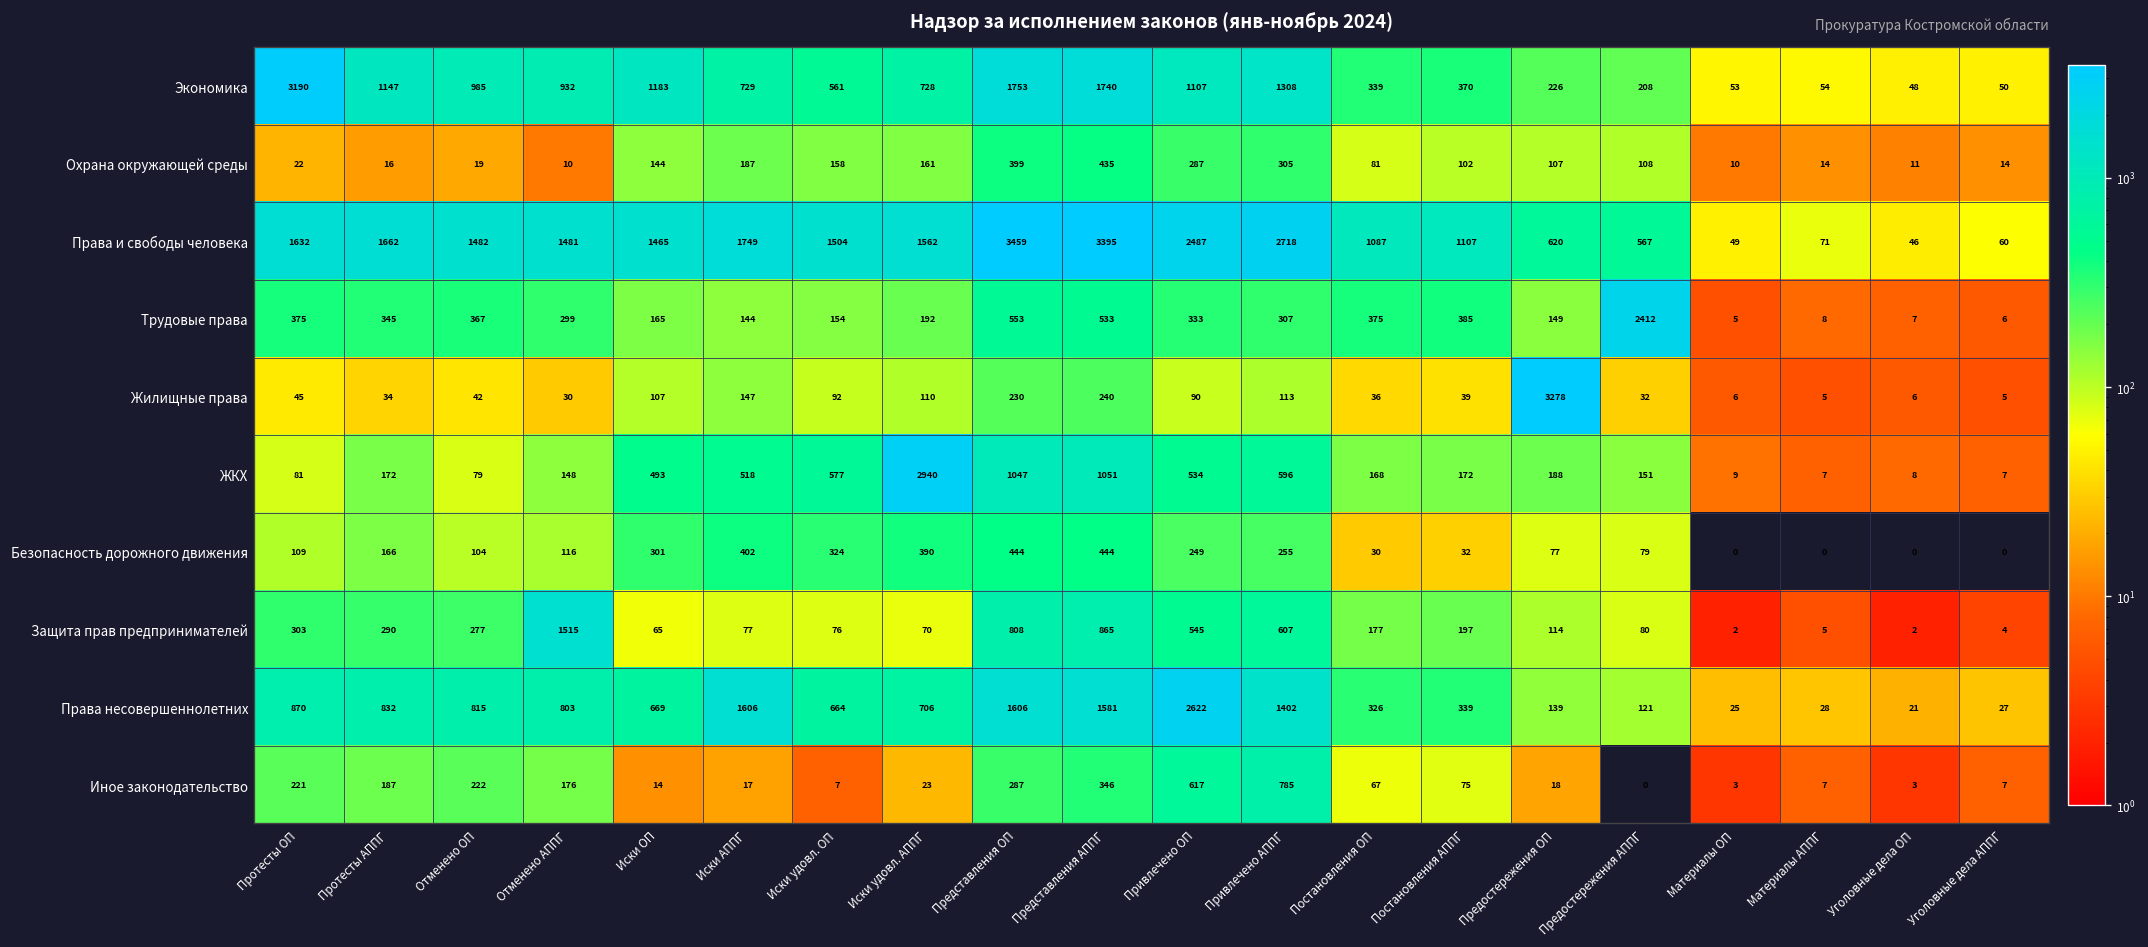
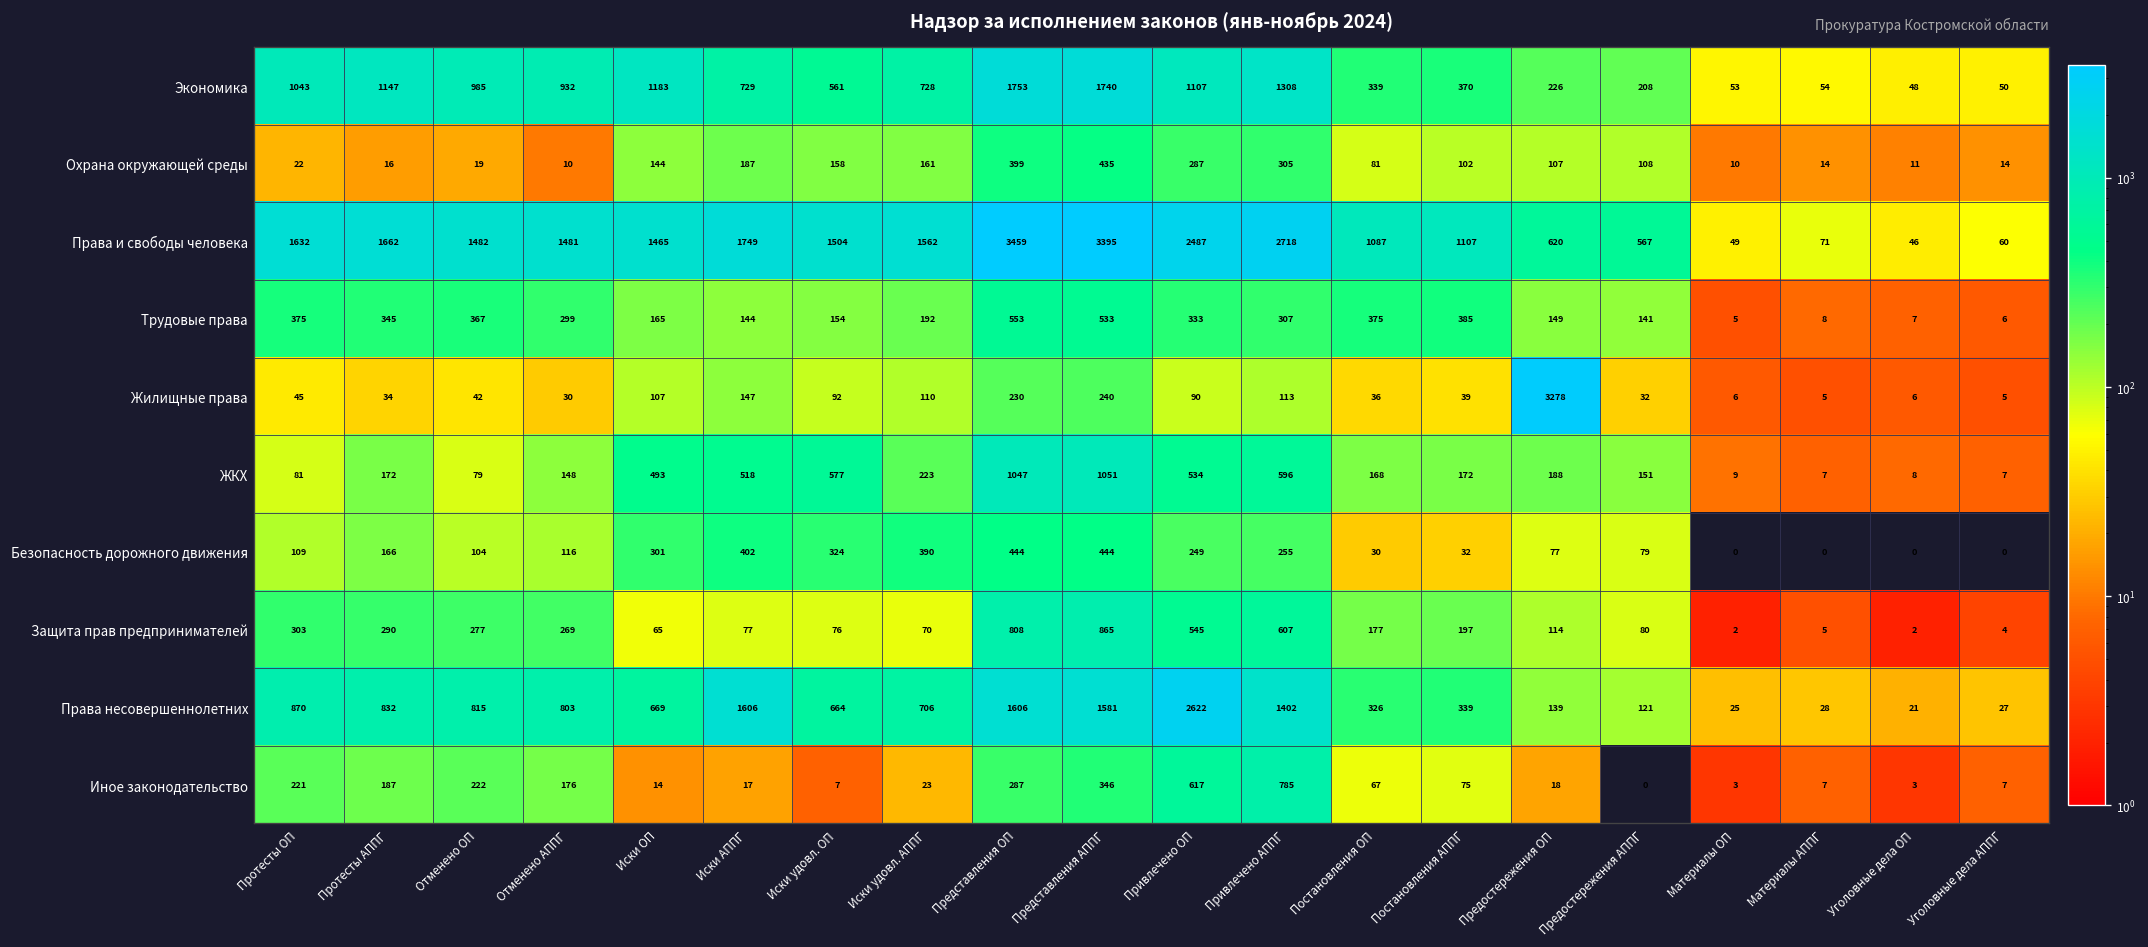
  {
    "Экономика": {
-     "Протесты ОП": 3190,
+     "Протесты ОП": 1043,
      "Протесты АППГ": 1147,
      "Отменено ОП": 985,
      "Отменено АППГ": 932,
      "Иски ОП": 1183,
      "Иски АППГ": 729,
      "Иски удовл. ОП": 561,
      "Иски удовл. АППГ": 728,
      "Представления ОП": 1753,
      "Представления АППГ": 1740,
      "Привлечено ОП": 1107,
      "Привлечено АППГ": 1308,
      "Постановления ОП": 339,
      "Постановления АППГ": 370,
      "Предостережения ОП": 226,
      "Предостережения АППГ": 208,
      "Материалы ОП": 53,
      "Материалы АППГ": 54,
      "Уголовные дела ОП": 48,
      "Уголовные дела АППГ": 50
    },
    "Охрана окружающей среды": {
      "Протесты ОП": 22,
      "Протесты АППГ": 16,
      "Отменено ОП": 19,
      "Отменено АППГ": 10,
      "Иски ОП": 144,
      "Иски АППГ": 187,
      "Иски удовл. ОП": 158,
      "Иски удовл. АППГ": 161,
      "Представления ОП": 399,
      "Представления АППГ": 435,
      "Привлечено ОП": 287,
      "Привлечено АППГ": 305,
      "Постановления ОП": 81,
      "Постановления АППГ": 102,
      "Предостережения ОП": 107,
      "Предостережения АППГ": 108,
      "Материалы ОП": 10,
      "Материалы АППГ": 14,
      "Уголовные дела ОП": 11,
      "Уголовные дела АППГ": 14
    },
    "Права и свободы человека": {
      "Протесты ОП": 1632,
      "Протесты АППГ": 1662,
      "Отменено ОП": 1482,
      "Отменено АППГ": 1481,
      "Иски ОП": 1465,
      "Иски АППГ": 1749,
      "Иски удовл. ОП": 1504,
      "Иски удовл. АППГ": 1562,
      "Представления ОП": 3459,
      "Представления АППГ": 3395,
      "Привлечено ОП": 2487,
      "Привлечено АППГ": 2718,
      "Постановления ОП": 1087,
      "Постановления АППГ": 1107,
      "Предостережения ОП": 620,
      "Предостережения АППГ": 567,
      "Материалы ОП": 49,
      "Материалы АППГ": 71,
      "Уголовные дела ОП": 46,
      "Уголовные дела АППГ": 60
    },
    "Трудовые права": {
      "Протесты ОП": 375,
      "Протесты АППГ": 345,
      "Отменено ОП": 367,
      "Отменено АППГ": 299,
      "Иски ОП": 165,
      "Иски АППГ": 144,
      "Иски удовл. ОП": 154,
      "Иски удовл. АППГ": 192,
      "Представления ОП": 553,
      "Представления АППГ": 533,
      "Привлечено ОП": 333,
      "Привлечено АППГ": 307,
      "Постановления ОП": 375,
      "Постановления АППГ": 385,
      "Предостережения ОП": 149,
-     "Предостережения АППГ": 2412,
+     "Предостережения АППГ": 141,
      "Материалы ОП": 5,
      "Материалы АППГ": 8,
      "Уголовные дела ОП": 7,
      "Уголовные дела АППГ": 6
    },
    "Жилищные права": {
      "Протесты ОП": 45,
      "Протесты АППГ": 34,
      "Отменено ОП": 42,
      "Отменено АППГ": 30,
      "Иски ОП": 107,
      "Иски АППГ": 147,
      "Иски удовл. ОП": 92,
      "Иски удовл. АППГ": 110,
      "Представления ОП": 230,
      "Представления АППГ": 240,
      "Привлечено ОП": 90,
      "Привлечено АППГ": 113,
      "Постановления ОП": 36,
      "Постановления АППГ": 39,
      "Предостережения ОП": 3278,
      "Предостережения АППГ": 32,
      "Материалы ОП": 6,
      "Материалы АППГ": 5,
      "Уголовные дела ОП": 6,
      "Уголовные дела АППГ": 5
    },
    "ЖКХ": {
      "Протесты ОП": 81,
      "Протесты АППГ": 172,
      "Отменено ОП": 79,
      "Отменено АППГ": 148,
      "Иски ОП": 493,
      "Иски АППГ": 518,
      "Иски удовл. ОП": 577,
-     "Иски удовл. АППГ": 2940,
+     "Иски удовл. АППГ": 223,
      "Представления ОП": 1047,
      "Представления АППГ": 1051,
      "Привлечено ОП": 534,
      "Привлечено АППГ": 596,
      "Постановления ОП": 168,
      "Постановления АППГ": 172,
      "Предостережения ОП": 188,
      "Предостережения АППГ": 151,
      "Материалы ОП": 9,
      "Материалы АППГ": 7,
      "Уголовные дела ОП": 8,
      "Уголовные дела АППГ": 7
    },
    "Безопасность дорожного движения": {
      "Протесты ОП": 109,
      "Протесты АППГ": 166,
      "Отменено ОП": 104,
      "Отменено АППГ": 116,
      "Иски ОП": 301,
      "Иски АППГ": 402,
      "Иски удовл. ОП": 324,
      "Иски удовл. АППГ": 390,
      "Представления ОП": 444,
      "Представления АППГ": 444,
      "Привлечено ОП": 249,
      "Привлечено АППГ": 255,
      "Постановления ОП": 30,
      "Постановления АППГ": 32,
      "Предостережения ОП": 77,
      "Предостережения АППГ": 79
    },
    "Защита прав предпринимателей": {
      "Протесты ОП": 303,
      "Протесты АППГ": 290,
      "Отменено ОП": 277,
-     "Отменено АППГ": 1515,
+     "Отменено АППГ": 269,
      "Иски ОП": 65,
      "Иски АППГ": 77,
      "Иски удовл. ОП": 76,
      "Иски удовл. АППГ": 70,
      "Представления ОП": 808,
      "Представления АППГ": 865,
      "Привлечено ОП": 545,
      "Привлечено АППГ": 607,
      "Постановления ОП": 177,
      "Постановления АППГ": 197,
      "Предостережения ОП": 114,
      "Предостережения АППГ": 80,
      "Материалы ОП": 2,
      "Материалы АППГ": 5,
      "Уголовные дела ОП": 2,
      "Уголовные дела АППГ": 4
    },
    "Права несовершеннолетних": {
      "Протесты ОП": 870,
      "Протесты АППГ": 832,
      "Отменено ОП": 815,
      "Отменено АППГ": 803,
      "Иски ОП": 669,
      "Иски АППГ": 1606,
      "Иски удовл. ОП": 664,
      "Иски удовл. АППГ": 706,
      "Представления ОП": 1606,
      "Представления АППГ": 1581,
      "Привлечено ОП": 2622,
      "Привлечено АППГ": 1402,
      "Постановления ОП": 326,
      "Постановления АППГ": 339,
      "Предостережения ОП": 139,
      "Предостережения АППГ": 121,
      "Материалы ОП": 25,
      "Материалы АППГ": 28,
      "Уголовные дела ОП": 21,
      "Уголовные дела АППГ": 27
    },
    "Иное законодательство": {
      "Протесты ОП": 221,
      "Протесты АППГ": 187,
      "Отменено ОП": 222,
      "Отменено АППГ": 176,
      "Иски ОП": 14,
      "Иски АППГ": 17,
      "Иски удовл. ОП": 7,
      "Иски удовл. АППГ": 23,
      "Представления ОП": 287,
      "Представления АППГ": 346,
      "Привлечено ОП": 617,
      "Привлечено АППГ": 785,
      "Постановления ОП": 67,
      "Постановления АППГ": 75,
      "Предостережения ОП": 18,
      "Материалы ОП": 3,
      "Материалы АППГ": 7,
      "Уголовные дела ОП": 3,
      "Уголовные дела АППГ": 7
    }
  }
